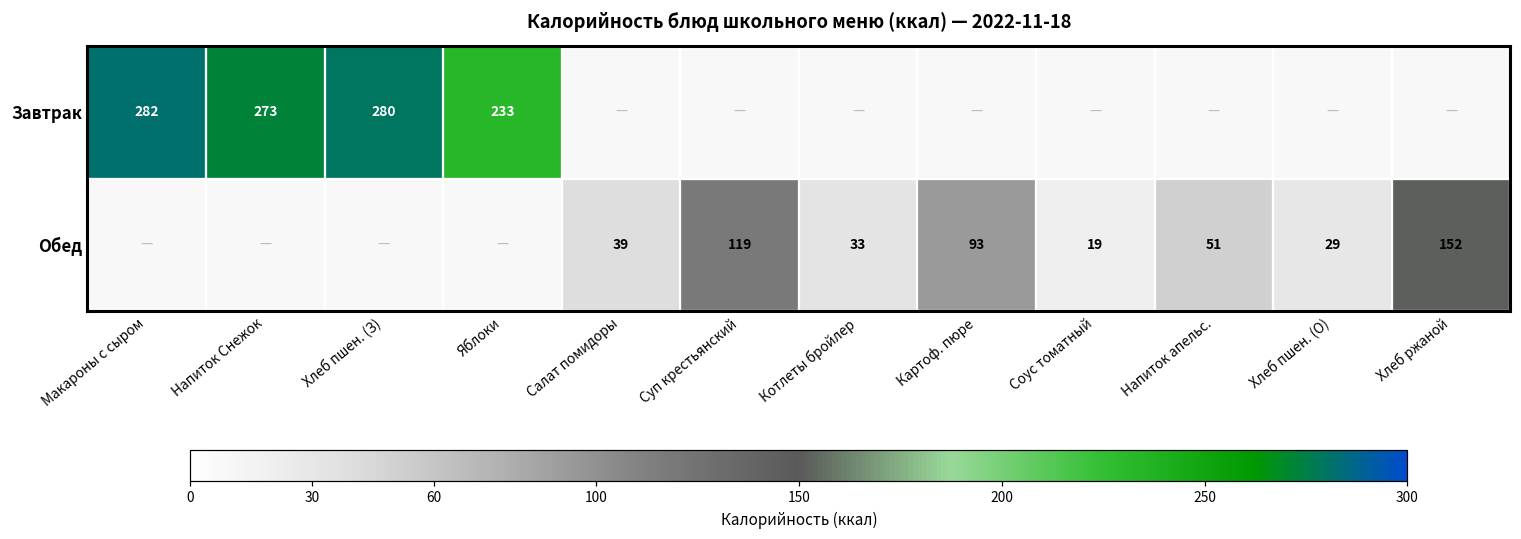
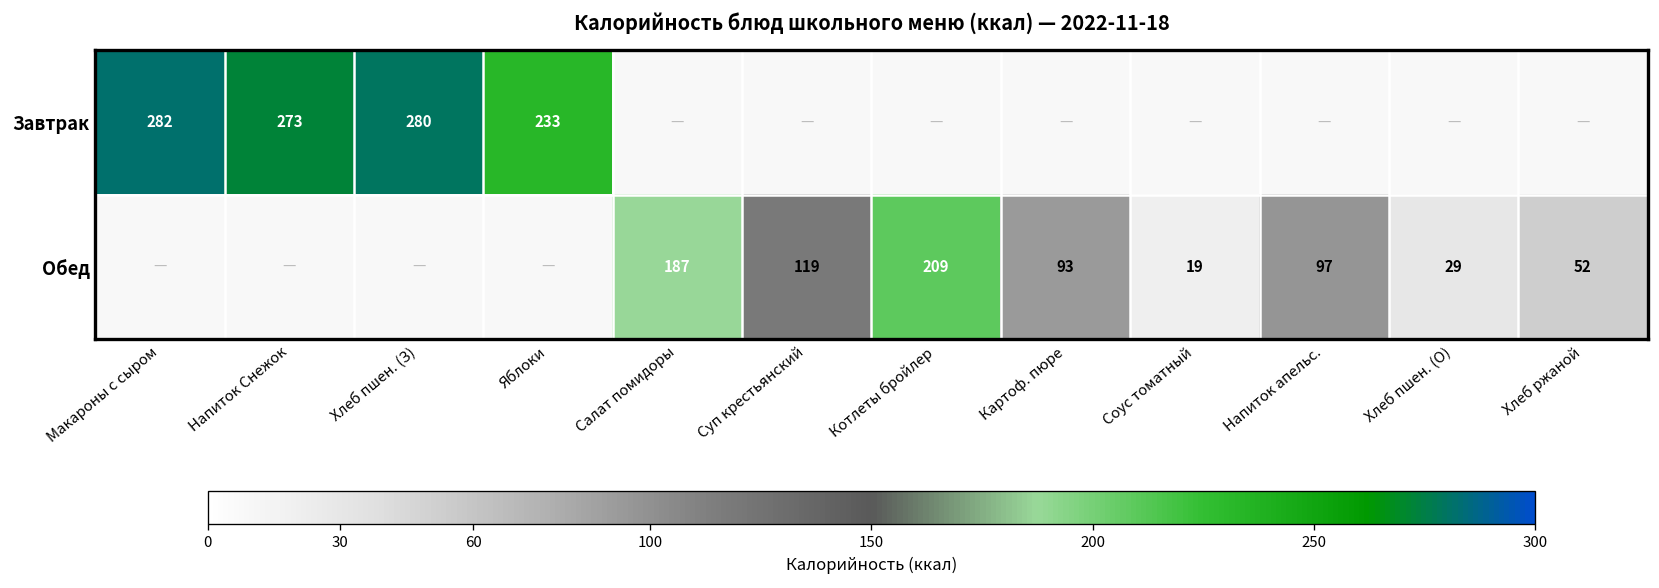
  {
    "Завтрак": {
      "Макароны с сыром": 282,
      "Напиток Снежок": 273,
      "Хлеб пшен. (З)": 280,
      "Яблоки": 233
    },
    "Обед": {
-     "Салат помидоры": 39,
+     "Салат помидоры": 187,
      "Суп крестьянский": 119,
-     "Котлеты бройлер": 33,
+     "Котлеты бройлер": 209,
      "Картоф. пюре": 93,
      "Соус томатный": 19,
-     "Напиток апельс.": 51,
+     "Напиток апельс.": 97,
      "Хлеб пшен. (О)": 29,
-     "Хлеб ржаной": 152
+     "Хлеб ржаной": 52
    }
  }
